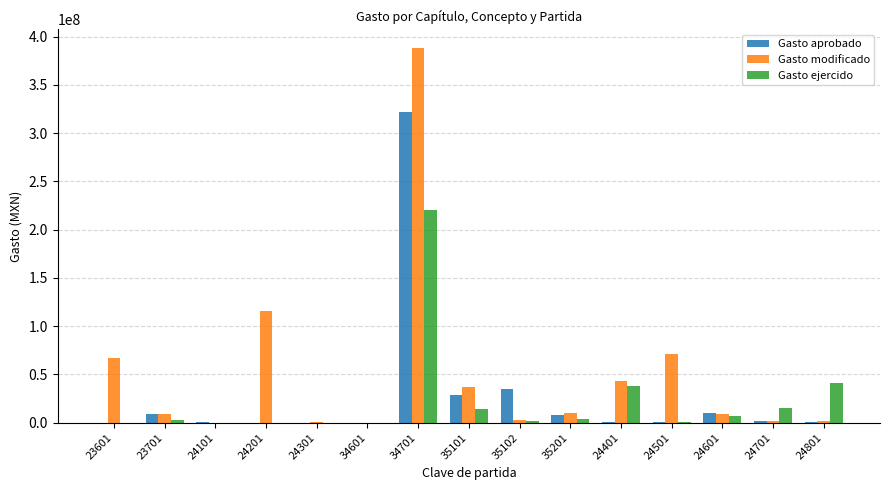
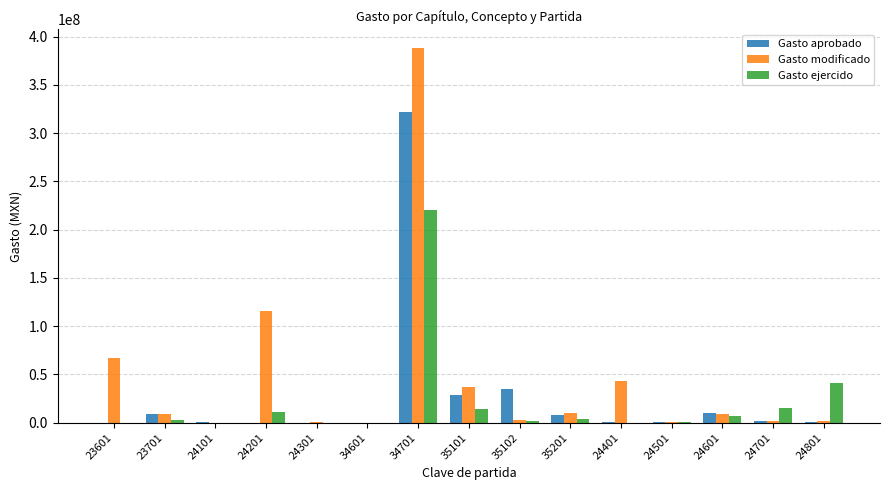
  {
    "Gasto aprobado": {
      "23601": 0,
      "23701": 10000000,
      "34701": 320000000,
      "35101": 30000000,
      "35102": 30000000,
      "35201": 10000000,
      "24601": 10000000
    },
    "Gasto modificado": {
      "23601": 70000000,
      "23701": 10000000,
      "24201": 120000000,
      "34701": 390000000,
      "35101": 40000000,
      "35102": 0,
      "35201": 10000000,
      "24401": 40000000,
-     "24501": 70000000,
+     "24501": 0,
      "24601": 10000000
    },
    "Gasto ejercido": {
      "23601": 0,
      "23701": 0,
-     "24201": 0,
+     "24201": 10000000,
      "34701": 220000000,
      "35101": 10000000,
      "35201": 0,
-     "24401": 40000000,
+     "24401": 0,
      "24601": 10000000,
      "24701": 20000000,
      "24801": 40000000
    }
  }
